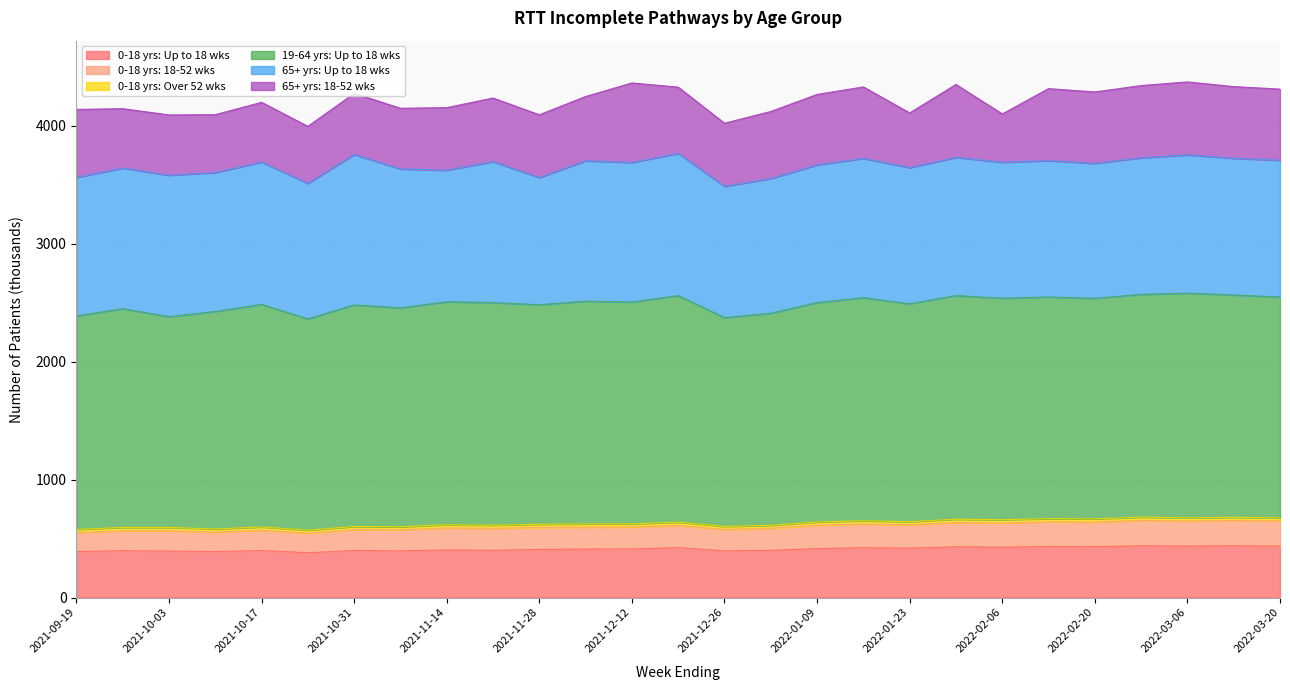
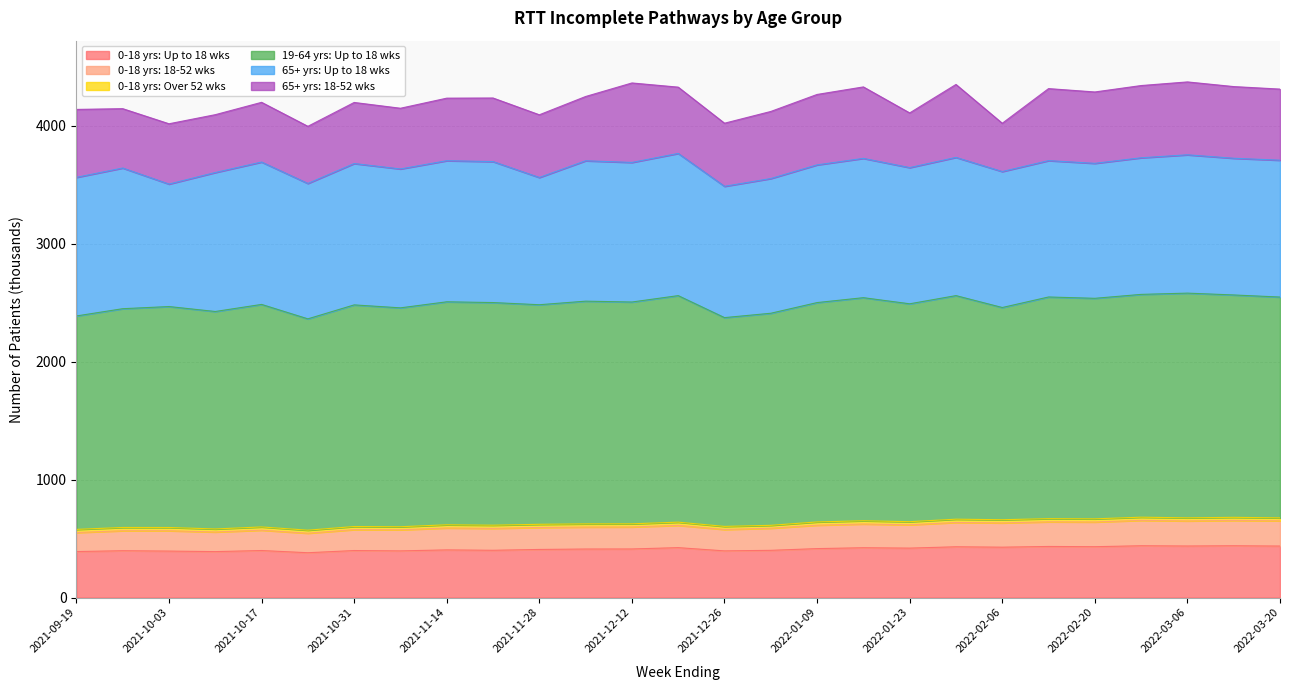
  {
    "0-18 yrs: Over 52 wks": {
      "2021-09-19": 30,
      "2021-10-03": 30,
      "2021-10-17": 30,
      "2021-10-31": 30,
      "2021-11-14": 30,
      "2021-11-28": 30,
      "2021-12-12": 30,
      "2021-12-26": 30,
      "2022-01-09": 30,
      "2022-01-23": 30,
      "2022-02-06": 30,
      "2022-02-20": 30,
      "2022-03-06": 30,
      "2022-03-20": 30
    },
    "19-64 yrs: Up to 18 wks": {
      "2021-09-19": 1810,
-     "2021-10-03": 1790,
+     "2021-10-03": 1870,
      "2021-10-17": 1890,
      "2021-10-31": 1880,
      "2021-11-14": 1890,
      "2021-11-28": 1860,
      "2021-12-12": 1880,
      "2021-12-26": 1770,
      "2022-01-09": 1860,
      "2022-01-23": 1850,
-     "2022-02-06": 1880,
+     "2022-02-06": 1800,
      "2022-02-20": 1870,
      "2022-03-06": 1910,
      "2022-03-20": 1870
    },
    "65+ yrs: Up to 18 wks": {
      "2021-09-19": 1180,
-     "2021-10-03": 1200,
+     "2021-10-03": 1040,
      "2021-10-17": 1210,
-     "2021-10-31": 1280,
-     "2021-11-14": 1120,
+     "2021-10-31": 1200,
+     "2021-11-14": 1200,
      "2021-11-28": 1080,
      "2021-12-12": 1180,
      "2021-12-26": 1110,
      "2022-01-09": 1170,
      "2022-01-23": 1160,
      "2022-02-06": 1150,
      "2022-02-20": 1140,
      "2022-03-06": 1170,
      "2022-03-20": 1160
    },
    "65+ yrs: 18-52 wks": {
      "2021-09-19": 580,
      "2021-10-03": 510,
      "2021-10-17": 510,
      "2021-11-14": 530,
      "2021-11-28": 530,
      "2021-12-12": 670,
      "2021-12-26": 540,
      "2022-01-09": 600,
      "2022-01-23": 460,
      "2022-02-06": 410,
      "2022-02-20": 610,
      "2022-03-06": 620,
      "2022-03-20": 600
    }
  }
